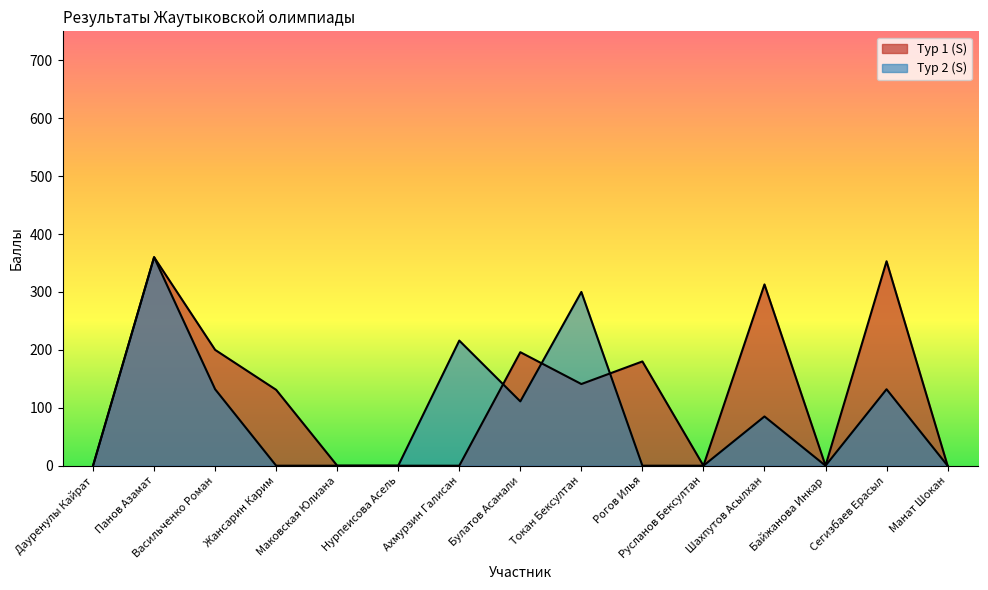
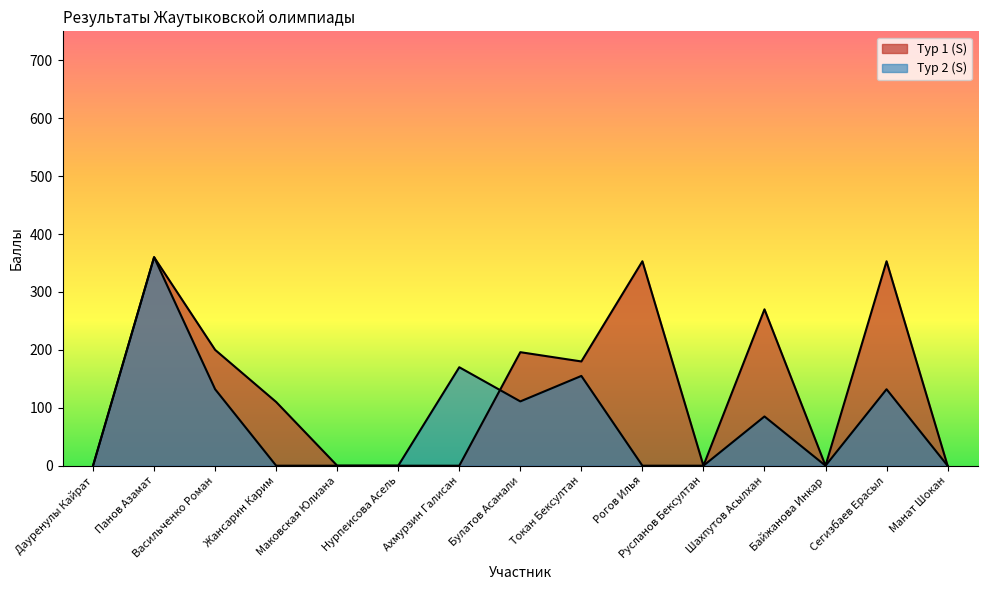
  {
    "Тур 1 (S)": {
      "Васильченко Роман": 200,
-     "Жансарин Карим": 130,
+     "Жансарин Карим": 110,
      "Ахмурзин Галисан": 0,
      "Булатов Асанали": 200,
-     "Токан Бексултан": 140,
-     "Рогов Илья": 180,
-     "Шахпутов Асылхан": 310,
+     "Токан Бексултан": 180,
+     "Рогов Илья": 350,
+     "Шахпутов Асылхан": 270,
      "Сегизбаев Ерасыл": 350
    },
    "Тур 2 (S)": {
      "Васильченко Роман": 130,
      "Жансарин Карим": 0,
-     "Ахмурзин Галисан": 220,
+     "Ахмурзин Галисан": 170,
      "Булатов Асанали": 110,
-     "Токан Бексултан": 300,
+     "Токан Бексултан": 160,
      "Рогов Илья": 0,
      "Шахпутов Асылхан": 90,
      "Сегизбаев Ерасыл": 130
    }
  }
